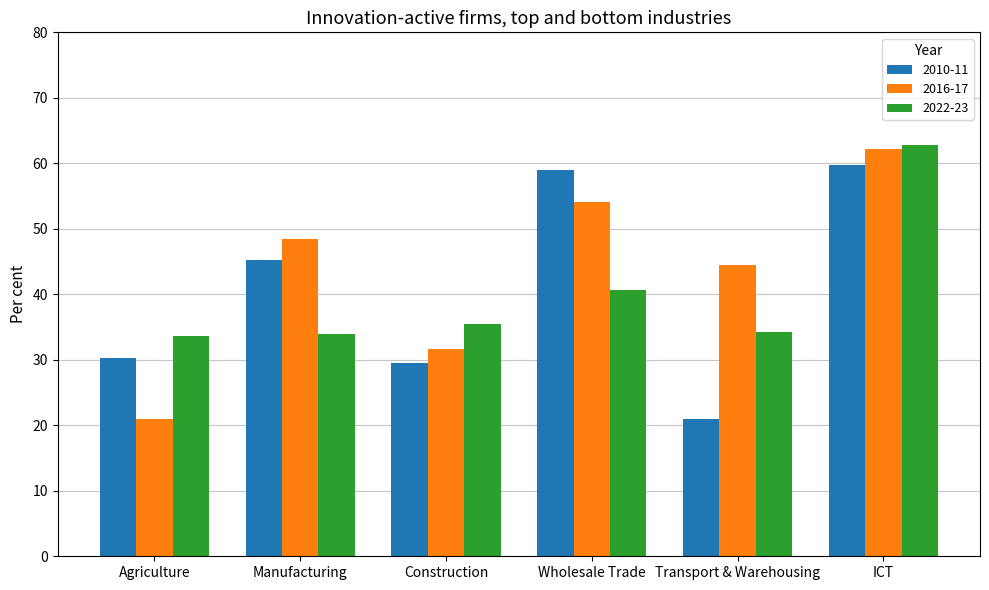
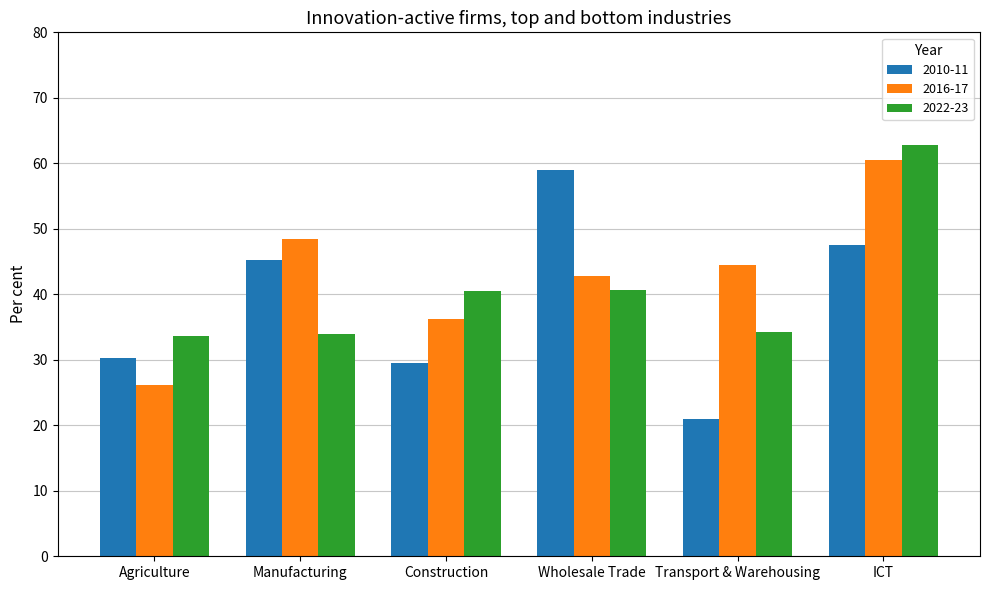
  {
    "2010-11": {
      "Agriculture": 30,
      "Manufacturing": 45,
      "Construction": 30,
      "Wholesale Trade": 59,
      "Transport & Warehousing": 21,
-     "ICT": 60
+     "ICT": 48
    },
    "2016-17": {
-     "Agriculture": 21,
+     "Agriculture": 26,
      "Manufacturing": 48,
-     "Construction": 32,
-     "Wholesale Trade": 54,
+     "Construction": 36,
+     "Wholesale Trade": 43,
      "Transport & Warehousing": 45,
-     "ICT": 62
+     "ICT": 61
    },
    "2022-23": {
      "Agriculture": 34,
      "Manufacturing": 34,
-     "Construction": 35,
+     "Construction": 41,
      "Wholesale Trade": 41,
      "Transport & Warehousing": 34,
      "ICT": 63
    }
  }
